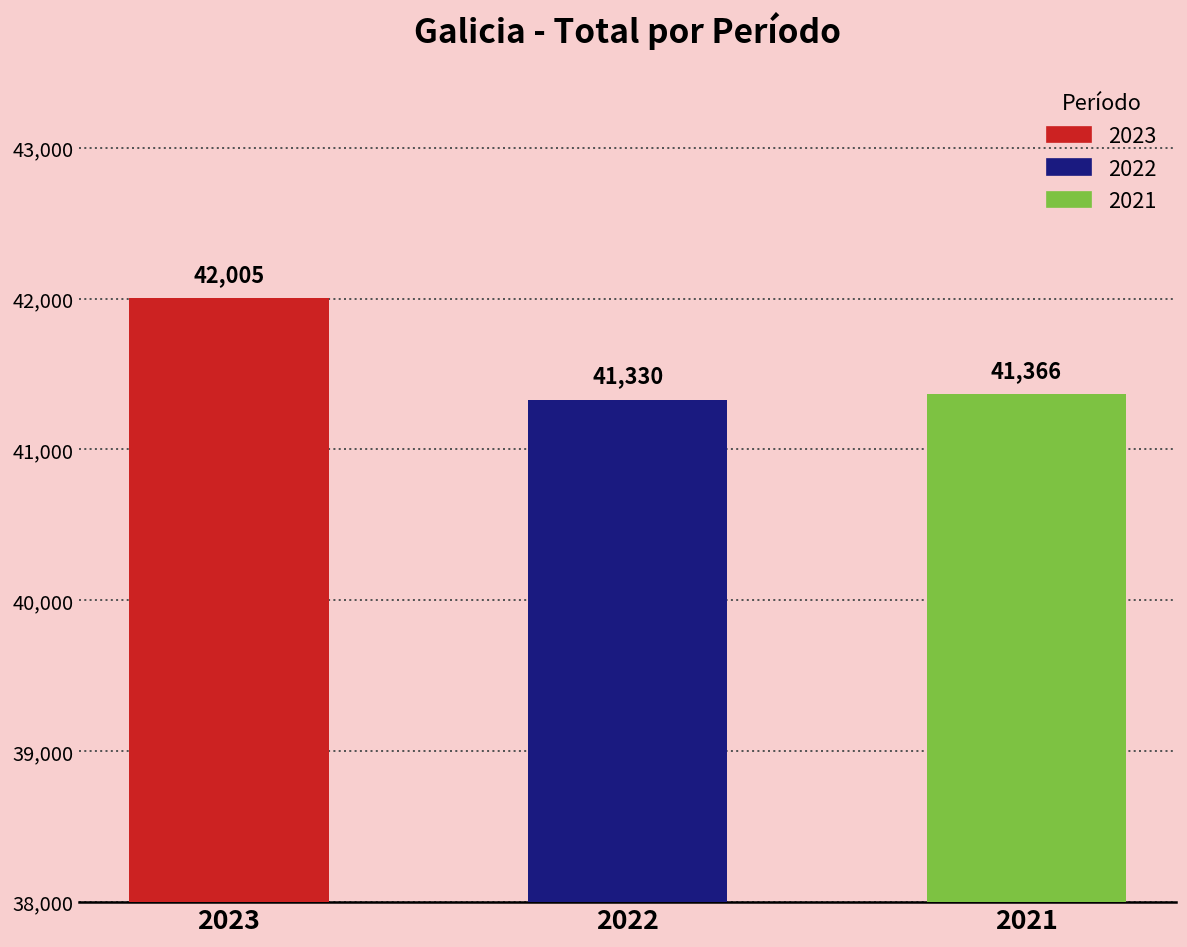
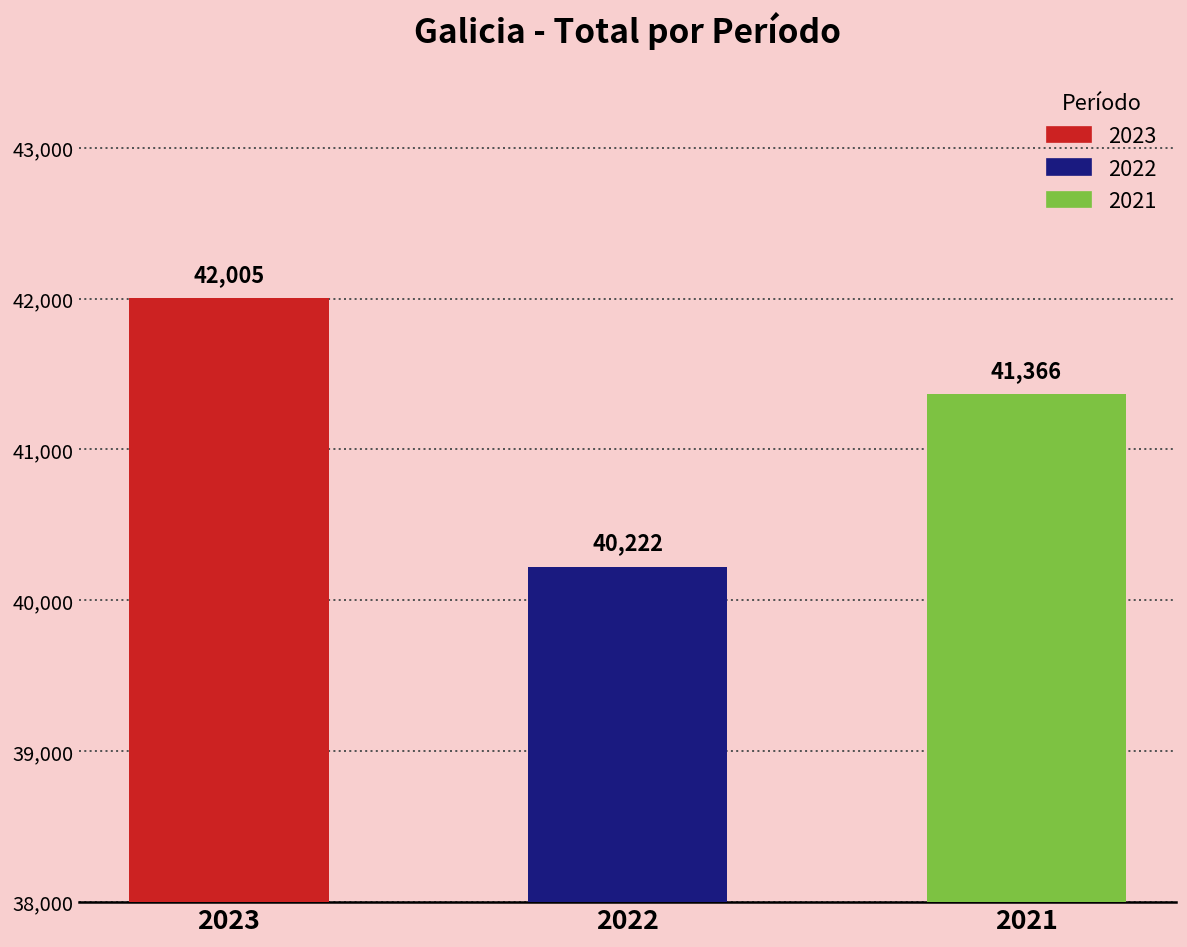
  {
    "2023": "42,005",
-   "2022": "41,330",
+   "2022": "40,222",
    "2021": "41,366"
  }
